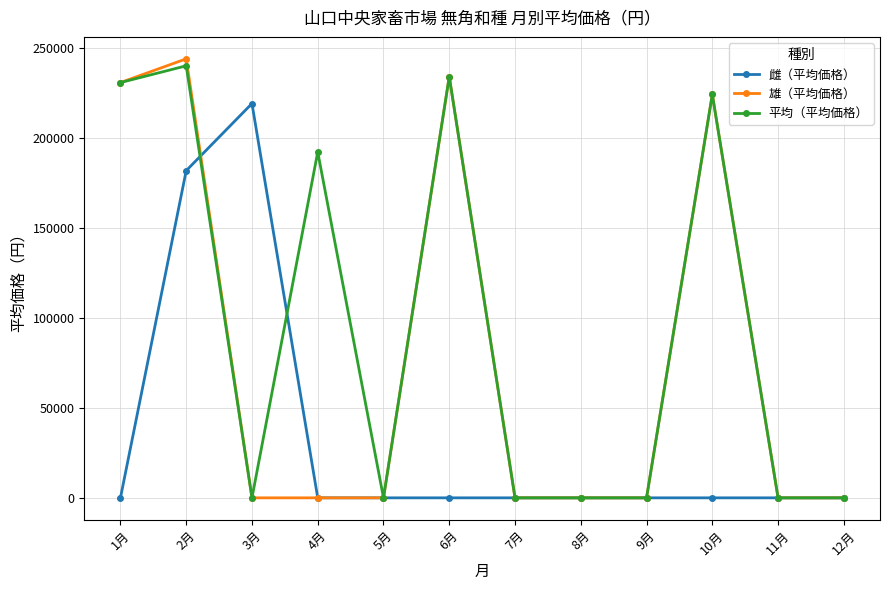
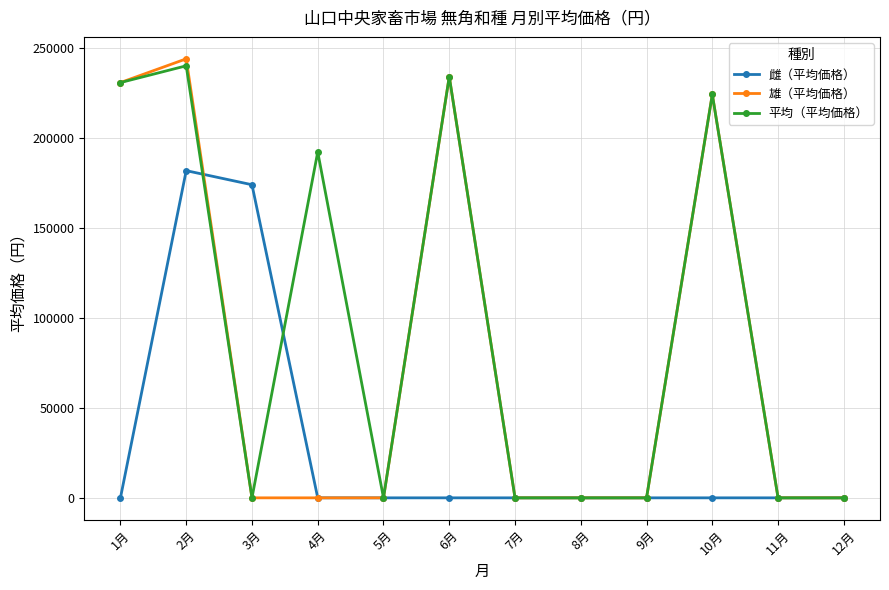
  {
    "雌（平均価格）": {
      "1月": 0,
      "2月": 182000,
-     "3月": 219000,
+     "3月": 174000,
      "6月": 0,
      "10月": 0
    },
    "雄（平均価格）": {
      "2月": 244000
    },
    "平均（平均価格）": {
      "2月": 240000,
      "4月": 192000
    }
  }
